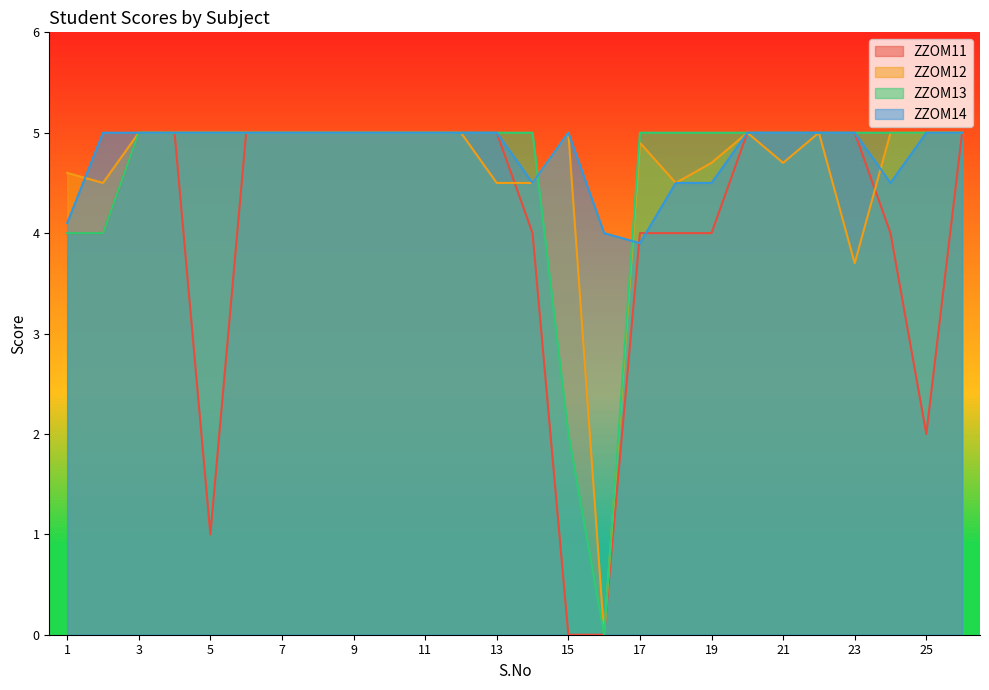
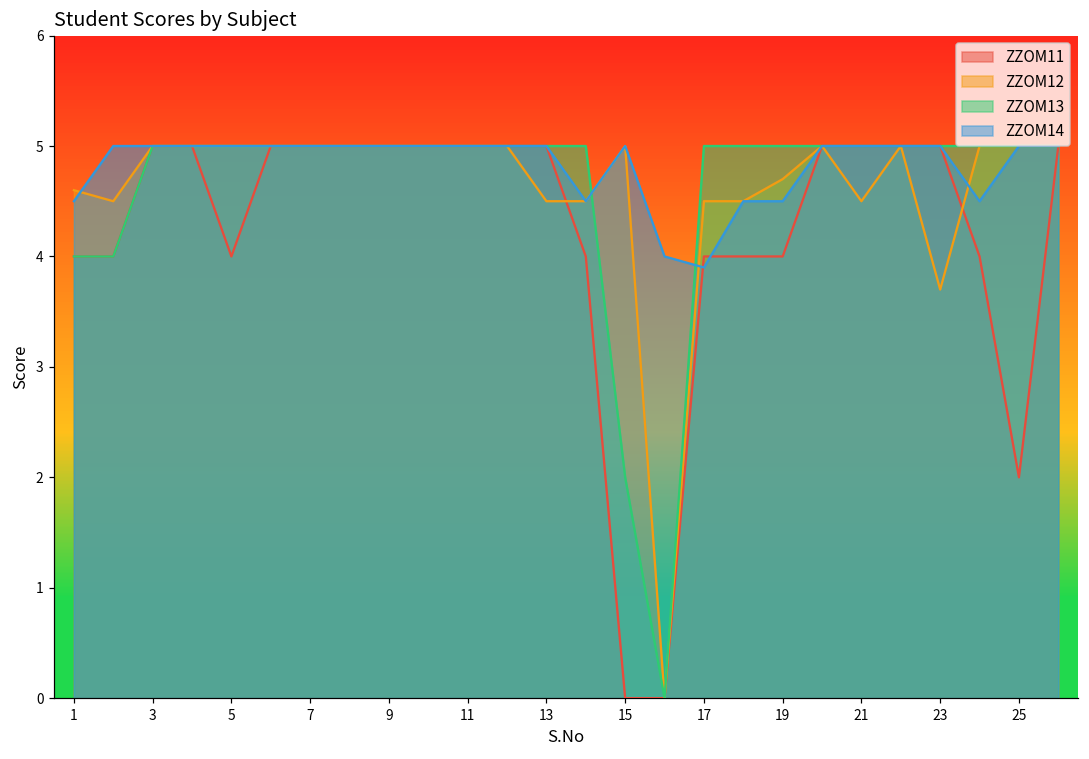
  {
    "ZZOM11": {
-     "5": 1,
+     "5": 4,
      "15": 0,
      "17": 4,
      "19": 4,
      "25": 2
    },
    "ZZOM12": {
      "1": 4.6,
      "13": 4.5,
-     "17": 4.9,
+     "17": 4.5,
      "19": 4.7,
-     "21": 4.7,
+     "21": 4.5,
      "23": 3.7
    },
    "ZZOM13": {
      "15": 2.0,
      "17": 5.0,
      "19": 5.0
    },
    "ZZOM14": {
-     "1": 4.1,
+     "1": 4.5,
      "17": 3.9,
      "19": 4.5
    }
  }
